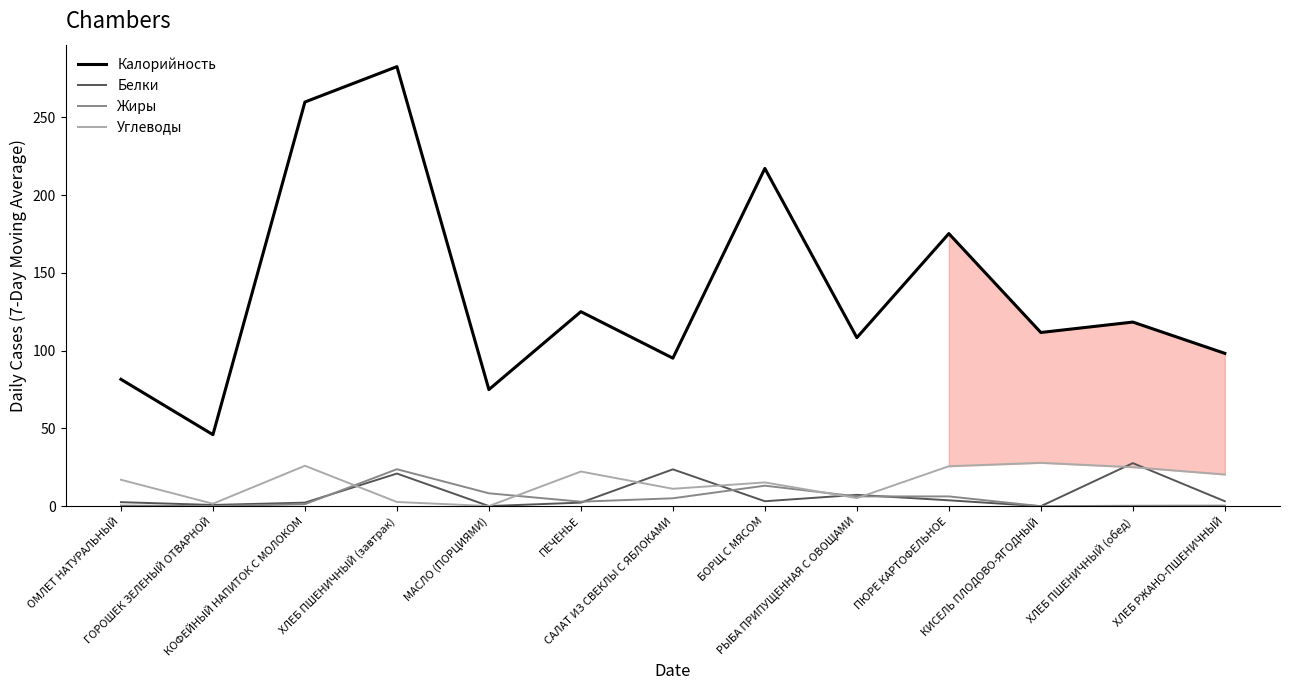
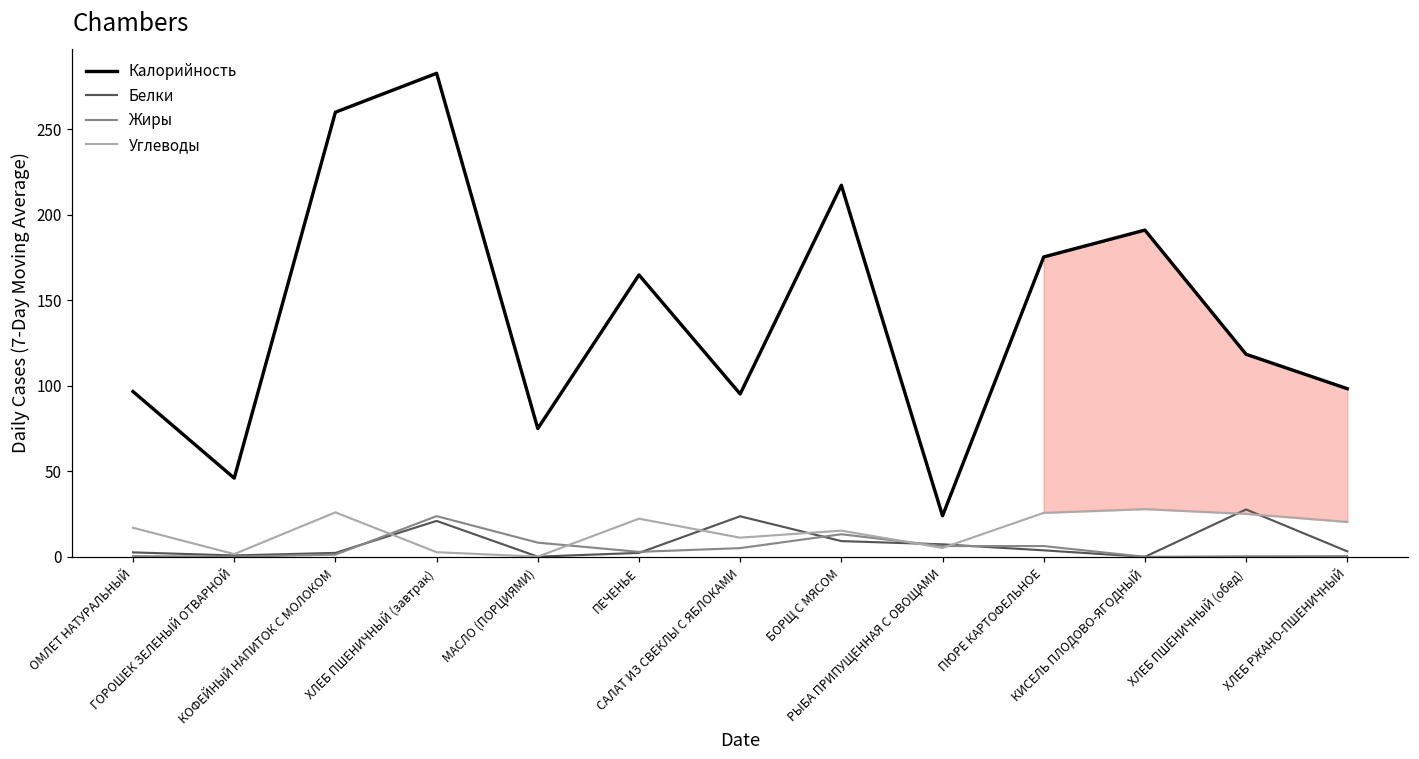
  {
    "Калорийность": {
-     "ОМЛЕТ НАТУРАЛЬНЫЙ": 82,
+     "ОМЛЕТ НАТУРАЛЬНЫЙ": 97,
      "ГОРОШЕК ЗЕЛЕНЫЙ ОТВАРНОЙ": 46,
      "КОФЕЙНЫЙ НАПИТОК С МОЛОКОМ": 260,
      "ХЛЕБ ПШЕНИЧНЫЙ (завтрак)": 283,
      "МАСЛО (ПОРЦИЯМИ)": 75,
-     "ПЕЧЕНЬЕ": 125,
+     "ПЕЧЕНЬЕ": 165,
      "САЛАТ ИЗ СВЕКЛЫ С ЯБЛОКАМИ": 95,
      "БОРЩ С МЯСОМ": 217,
-     "РЫБА ПРИПУЩЕННАЯ С ОВОЩАМИ": 108,
-     "КИСЕЛЬ ПЛОДОВО-ЯГОДНЫЙ": 112
+     "РЫБА ПРИПУЩЕННАЯ С ОВОЩАМИ": 24,
+     "КИСЕЛЬ ПЛОДОВО-ЯГОДНЫЙ": 191
    },
    "Белки": {
      "ОМЛЕТ НАТУРАЛЬНЫЙ": 3,
      "ХЛЕБ ПШЕНИЧНЫЙ (завтрак)": 21,
      "САЛАТ ИЗ СВЕКЛЫ С ЯБЛОКАМИ": 24,
-     "БОРЩ С МЯСОМ": 3,
+     "БОРЩ С МЯСОМ": 9,
      "ПЮРЕ КАРТОФЕЛЬНОЕ": 4,
      "ХЛЕБ ПШЕНИЧНЫЙ (обед)": 28,
      "ХЛЕБ РЖАНО-ПШЕНИЧНЫЙ": 3
    }
  }
